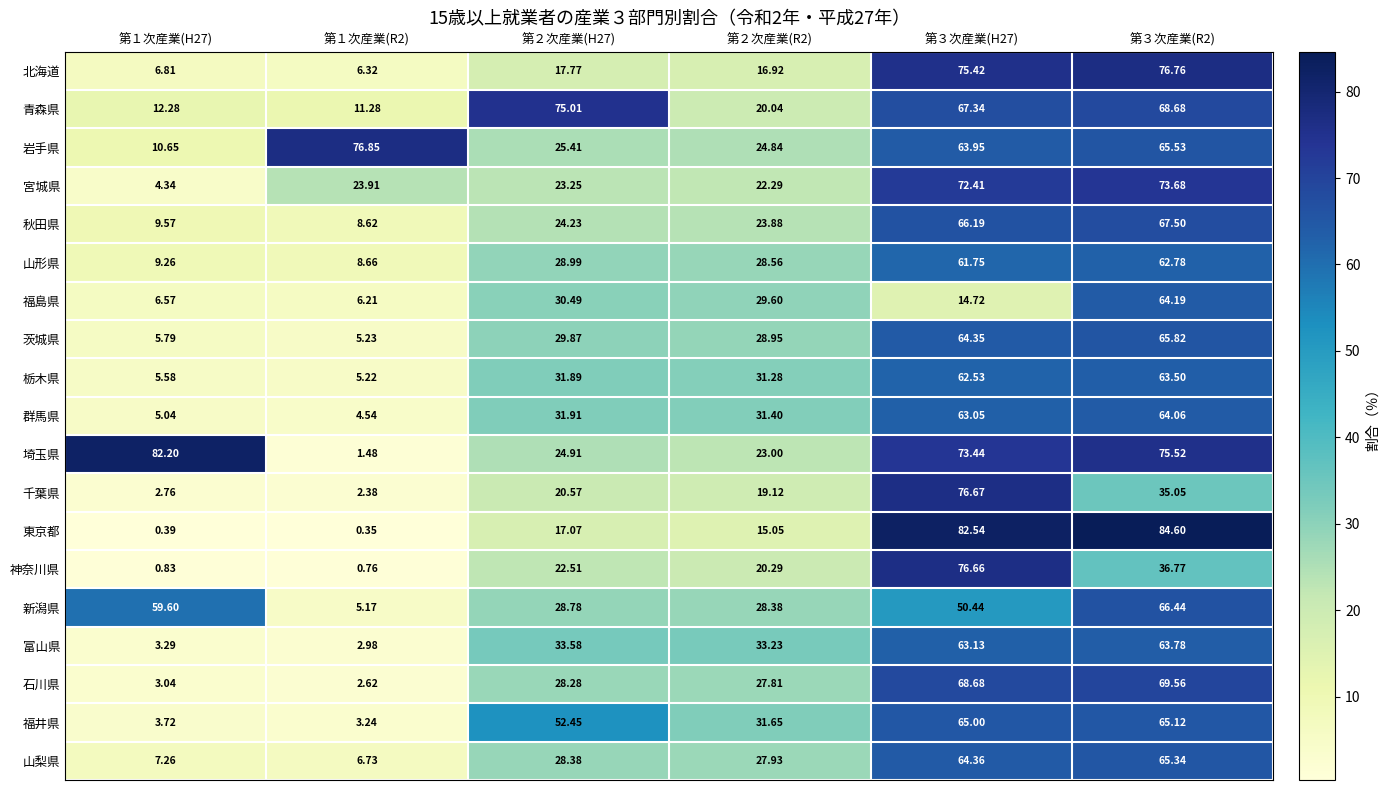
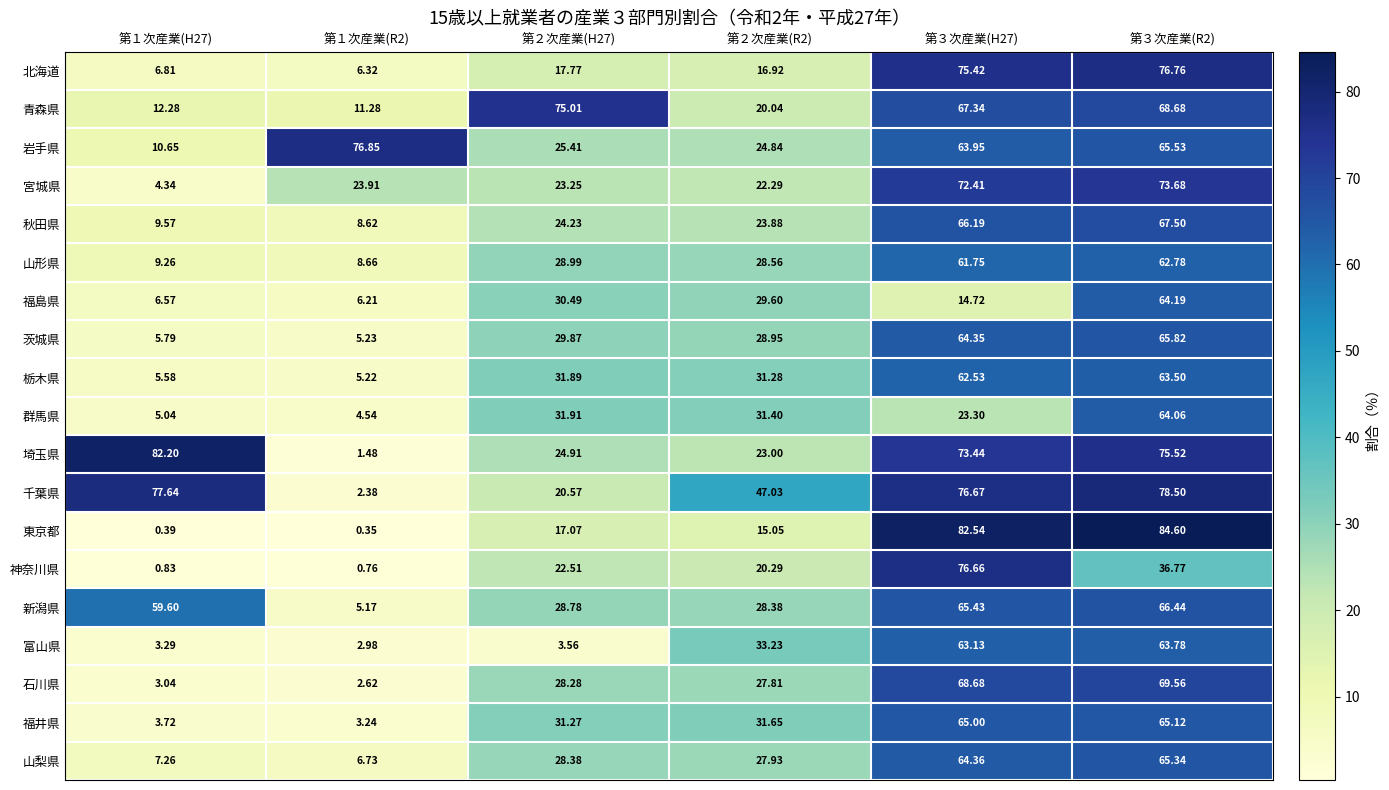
  {
    "北海道": {
      "第１次産業(H27)": 6.81,
      "第１次産業(R2)": 6.32,
      "第２次産業(H27)": 17.77,
      "第２次産業(R2)": 16.92,
      "第３次産業(H27)": 75.42,
      "第３次産業(R2)": 76.76
    },
    "青森県": {
      "第１次産業(H27)": 12.28,
      "第１次産業(R2)": 11.28,
      "第２次産業(H27)": 75.01,
      "第２次産業(R2)": 20.04,
      "第３次産業(H27)": 67.34,
      "第３次産業(R2)": 68.68
    },
    "岩手県": {
      "第１次産業(H27)": 10.65,
      "第１次産業(R2)": 76.85,
      "第２次産業(H27)": 25.41,
      "第２次産業(R2)": 24.84,
      "第３次産業(H27)": 63.95,
      "第３次産業(R2)": 65.53
    },
    "宮城県": {
      "第１次産業(H27)": 4.34,
      "第１次産業(R2)": 23.91,
      "第２次産業(H27)": 23.25,
      "第２次産業(R2)": 22.29,
      "第３次産業(H27)": 72.41,
      "第３次産業(R2)": 73.68
    },
    "秋田県": {
      "第１次産業(H27)": 9.57,
      "第１次産業(R2)": 8.62,
      "第２次産業(H27)": 24.23,
      "第２次産業(R2)": 23.88,
      "第３次産業(H27)": 66.19,
      "第３次産業(R2)": 67.50
    },
    "山形県": {
      "第１次産業(H27)": 9.26,
      "第１次産業(R2)": 8.66,
      "第２次産業(H27)": 28.99,
      "第２次産業(R2)": 28.56,
      "第３次産業(H27)": 61.75,
      "第３次産業(R2)": 62.78
    },
    "福島県": {
      "第１次産業(H27)": 6.57,
      "第１次産業(R2)": 6.21,
      "第２次産業(H27)": 30.49,
      "第２次産業(R2)": 29.60,
      "第３次産業(H27)": 14.72,
      "第３次産業(R2)": 64.19
    },
    "茨城県": {
      "第１次産業(H27)": 5.79,
      "第１次産業(R2)": 5.23,
      "第２次産業(H27)": 29.87,
      "第２次産業(R2)": 28.95,
      "第３次産業(H27)": 64.35,
      "第３次産業(R2)": 65.82
    },
    "栃木県": {
      "第１次産業(H27)": 5.58,
      "第１次産業(R2)": 5.22,
      "第２次産業(H27)": 31.89,
      "第２次産業(R2)": 31.28,
      "第３次産業(H27)": 62.53,
      "第３次産業(R2)": 63.50
    },
    "群馬県": {
      "第１次産業(H27)": 5.04,
      "第１次産業(R2)": 4.54,
      "第２次産業(H27)": 31.91,
      "第２次産業(R2)": 31.40,
-     "第３次産業(H27)": 63.05,
+     "第３次産業(H27)": 23.30,
      "第３次産業(R2)": 64.06
    },
    "埼玉県": {
      "第１次産業(H27)": 82.20,
      "第１次産業(R2)": 1.48,
      "第２次産業(H27)": 24.91,
      "第２次産業(R2)": 23.00,
      "第３次産業(H27)": 73.44,
      "第３次産業(R2)": 75.52
    },
    "千葉県": {
-     "第１次産業(H27)": 2.76,
+     "第１次産業(H27)": 77.64,
      "第１次産業(R2)": 2.38,
      "第２次産業(H27)": 20.57,
-     "第２次産業(R2)": 19.12,
+     "第２次産業(R2)": 47.03,
      "第３次産業(H27)": 76.67,
-     "第３次産業(R2)": 35.05
+     "第３次産業(R2)": 78.50
    },
    "東京都": {
      "第１次産業(H27)": 0.39,
      "第１次産業(R2)": 0.35,
      "第２次産業(H27)": 17.07,
      "第２次産業(R2)": 15.05,
      "第３次産業(H27)": 82.54,
      "第３次産業(R2)": 84.60
    },
    "神奈川県": {
      "第１次産業(H27)": 0.83,
      "第１次産業(R2)": 0.76,
      "第２次産業(H27)": 22.51,
      "第２次産業(R2)": 20.29,
      "第３次産業(H27)": 76.66,
      "第３次産業(R2)": 36.77
    },
    "新潟県": {
      "第１次産業(H27)": 59.60,
      "第１次産業(R2)": 5.17,
      "第２次産業(H27)": 28.78,
      "第２次産業(R2)": 28.38,
-     "第３次産業(H27)": 50.44,
+     "第３次産業(H27)": 65.43,
      "第３次産業(R2)": 66.44
    },
    "富山県": {
      "第１次産業(H27)": 3.29,
      "第１次産業(R2)": 2.98,
-     "第２次産業(H27)": 33.58,
+     "第２次産業(H27)": 3.56,
      "第２次産業(R2)": 33.23,
      "第３次産業(H27)": 63.13,
      "第３次産業(R2)": 63.78
    },
    "石川県": {
      "第１次産業(H27)": 3.04,
      "第１次産業(R2)": 2.62,
      "第２次産業(H27)": 28.28,
      "第２次産業(R2)": 27.81,
      "第３次産業(H27)": 68.68,
      "第３次産業(R2)": 69.56
    },
    "福井県": {
      "第１次産業(H27)": 3.72,
      "第１次産業(R2)": 3.24,
-     "第２次産業(H27)": 52.45,
+     "第２次産業(H27)": 31.27,
      "第２次産業(R2)": 31.65,
      "第３次産業(H27)": 65.00,
      "第３次産業(R2)": 65.12
    },
    "山梨県": {
      "第１次産業(H27)": 7.26,
      "第１次産業(R2)": 6.73,
      "第２次産業(H27)": 28.38,
      "第２次産業(R2)": 27.93,
      "第３次産業(H27)": 64.36,
      "第３次産業(R2)": 65.34
    }
  }
